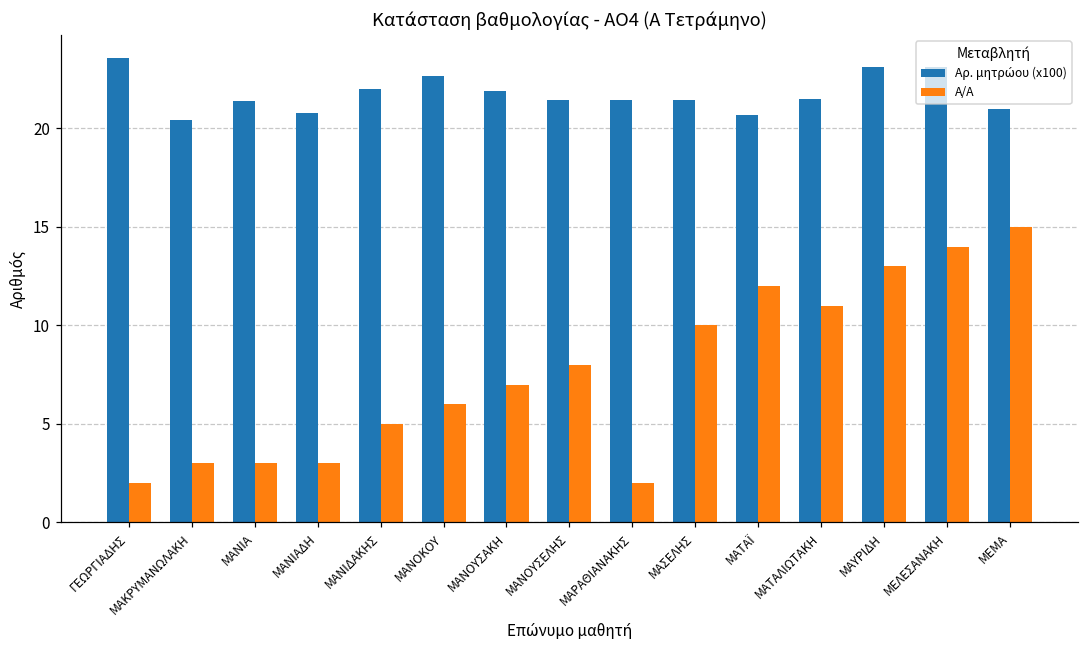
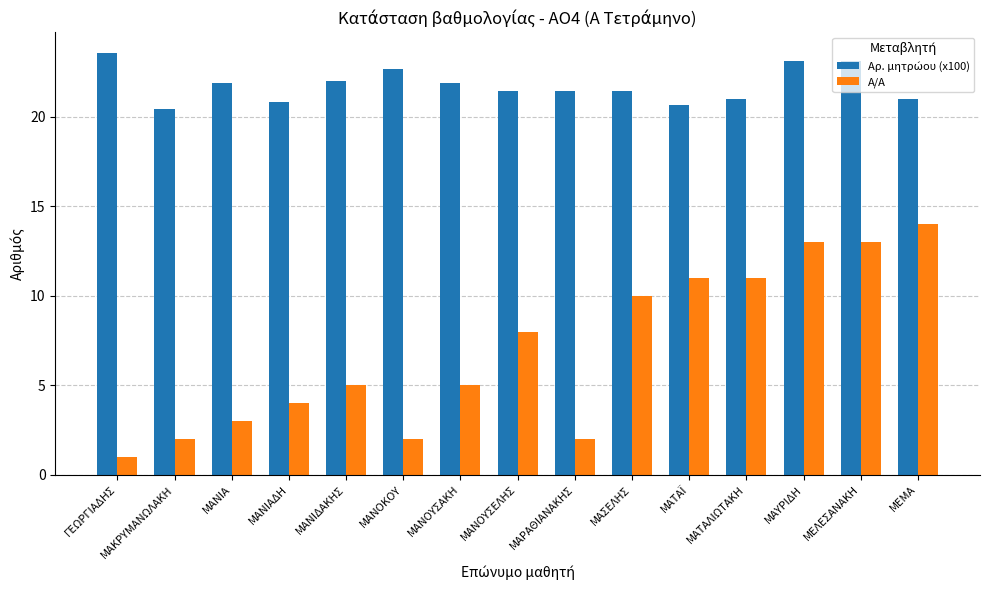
  {
    "Αρ. μητρώου (x100)": {
      "ΓΕΩΡΓΙΑΔΗΣ": 23.6,
      "ΜΑΚΡΥΜΑΝΩΛΑΚΗ": 20.5,
-     "ΜΑΝΙΑ": 21.4,
+     "ΜΑΝΙΑ": 21.9,
      "ΜΑΝΙΑΔΗ": 20.8,
      "ΜΑΝΙΔΑΚΗΣ": 22.0,
      "ΜΑΝΟΚΟΥ": 22.6,
      "ΜΑΝΟΥΣΑΚΗ": 21.9,
      "ΜΑΝΟΥΣΕΛΗΣ": 21.4,
      "ΜΑΡΑΘΙΑΝΑΚΗΣ": 21.5,
      "ΜΑΣΕΛΗΣ": 21.5,
      "ΜΑΤΑΪ": 20.7,
-     "ΜΑΤΑΛΙΩΤΑΚΗ": 21.5,
+     "ΜΑΤΑΛΙΩΤΑΚΗ": 21.0,
      "ΜΑΥΡΙΔΗ": 23.1,
      "ΜΕΜΑ": 21.0
    },
    "Α/Α": {
-     "ΓΕΩΡΓΙΑΔΗΣ": 2,
-     "ΜΑΚΡΥΜΑΝΩΛΑΚΗ": 3,
+     "ΓΕΩΡΓΙΑΔΗΣ": 1,
+     "ΜΑΚΡΥΜΑΝΩΛΑΚΗ": 2,
      "ΜΑΝΙΑ": 3,
-     "ΜΑΝΙΑΔΗ": 3,
+     "ΜΑΝΙΑΔΗ": 4,
      "ΜΑΝΙΔΑΚΗΣ": 5,
-     "ΜΑΝΟΚΟΥ": 6,
-     "ΜΑΝΟΥΣΑΚΗ": 7,
+     "ΜΑΝΟΚΟΥ": 2,
+     "ΜΑΝΟΥΣΑΚΗ": 5,
      "ΜΑΝΟΥΣΕΛΗΣ": 8,
      "ΜΑΡΑΘΙΑΝΑΚΗΣ": 2,
      "ΜΑΣΕΛΗΣ": 10,
-     "ΜΑΤΑΪ": 12,
+     "ΜΑΤΑΪ": 11,
      "ΜΑΤΑΛΙΩΤΑΚΗ": 11,
      "ΜΑΥΡΙΔΗ": 13,
-     "ΜΕΛΕΣΑΝΑΚΗ": 14,
-     "ΜΕΜΑ": 15
+     "ΜΕΛΕΣΑΝΑΚΗ": 13,
+     "ΜΕΜΑ": 14
    }
  }
